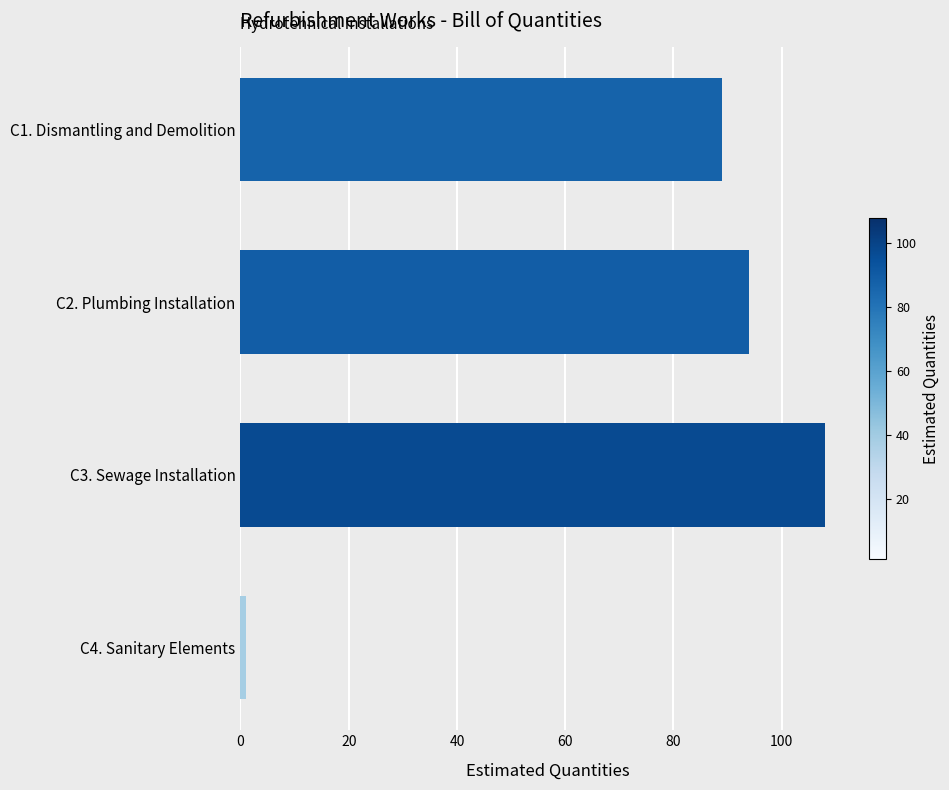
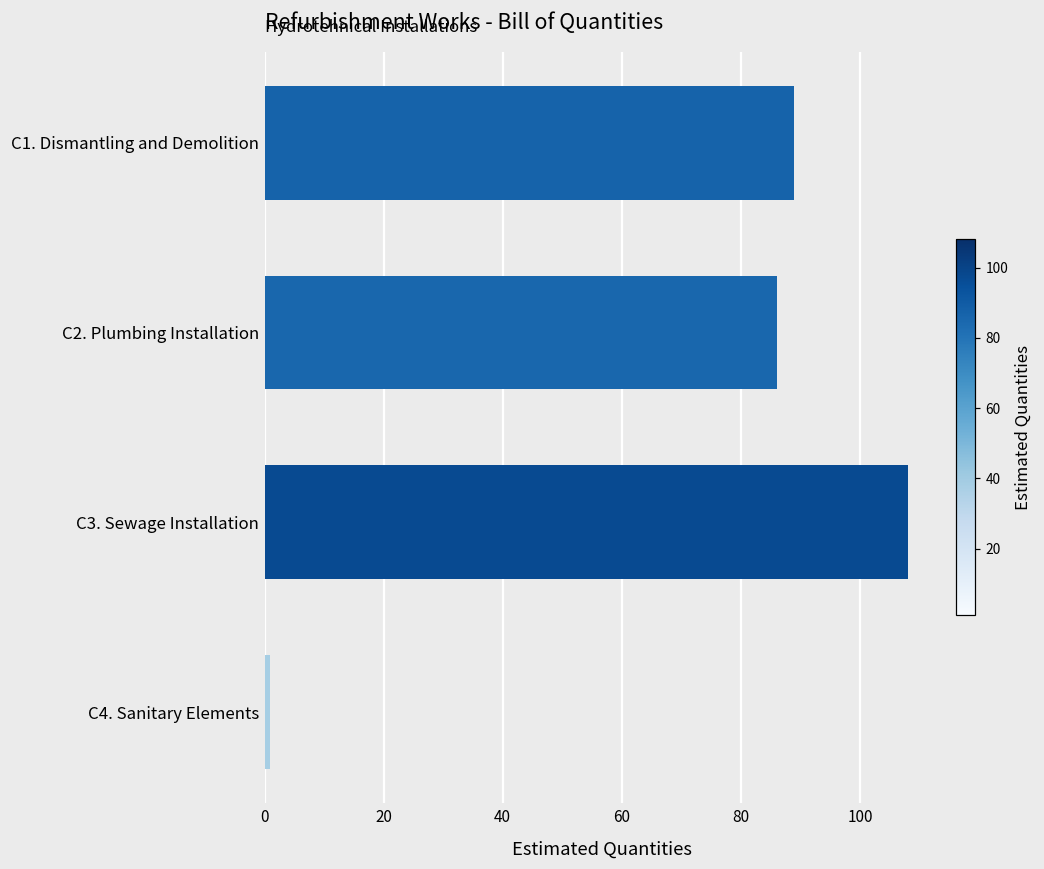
  {
    "C1. Dismantling and Demolition": 89,
-   "C2. Plumbing Installation": 94,
+   "C2. Plumbing Installation": 86,
    "C3. Sewage Installation": 108,
    "C4. Sanitary Elements": 1
  }
